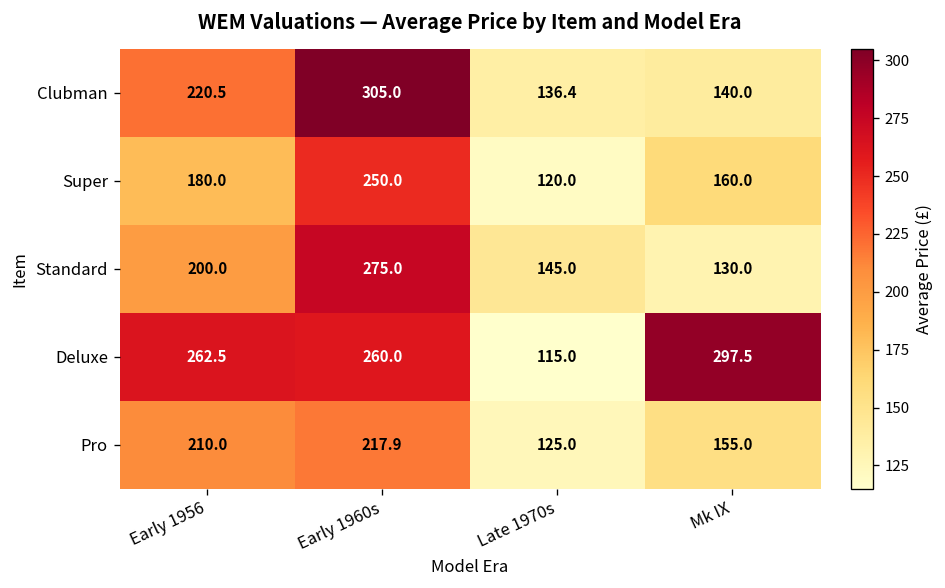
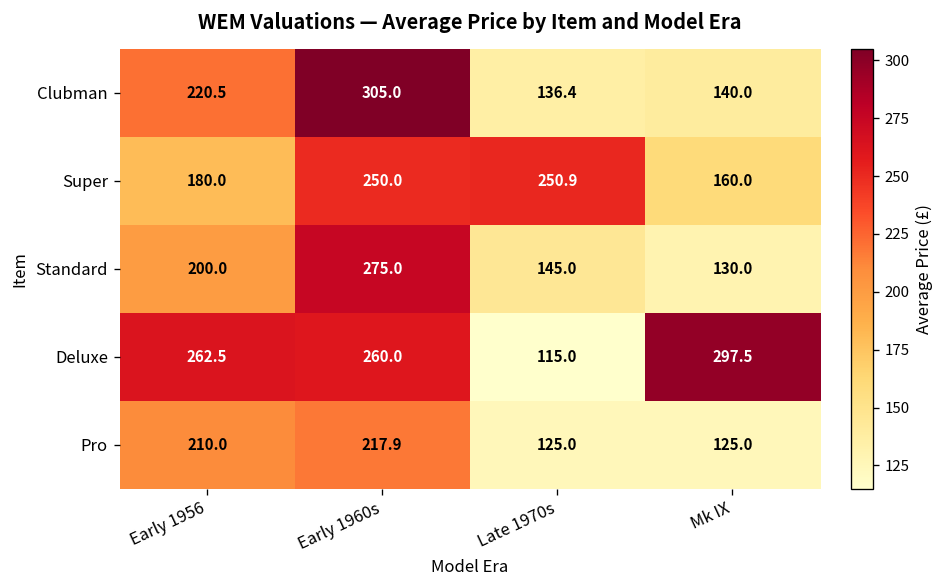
  {
    "Clubman": {
      "Early 1956": 220.5,
      "Early 1960s": 305.0,
      "Late 1970s": 136.4,
      "Mk IX": 140.0
    },
    "Super": {
      "Early 1956": 180.0,
      "Early 1960s": 250.0,
-     "Late 1970s": 120.0,
+     "Late 1970s": 250.9,
      "Mk IX": 160.0
    },
    "Standard": {
      "Early 1956": 200.0,
      "Early 1960s": 275.0,
      "Late 1970s": 145.0,
      "Mk IX": 130.0
    },
    "Deluxe": {
      "Early 1956": 262.5,
      "Early 1960s": 260.0,
      "Late 1970s": 115.0,
      "Mk IX": 297.5
    },
    "Pro": {
      "Early 1956": 210.0,
      "Early 1960s": 217.9,
      "Late 1970s": 125.0,
-     "Mk IX": 155.0
+     "Mk IX": 125.0
    }
  }
